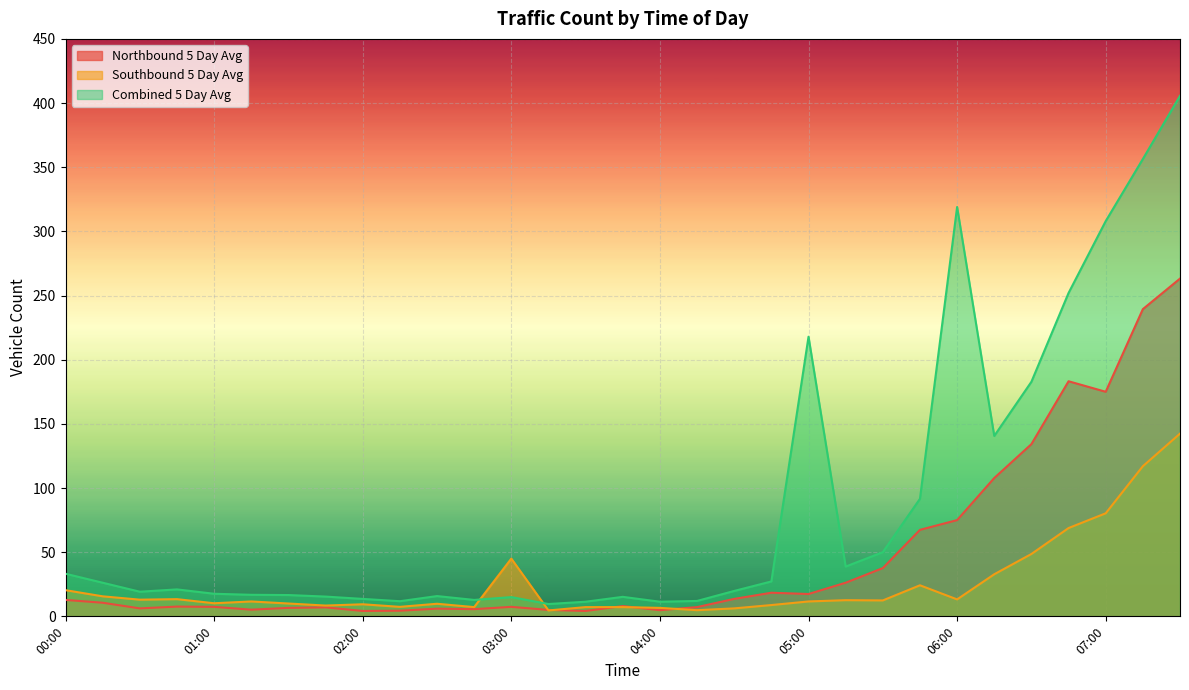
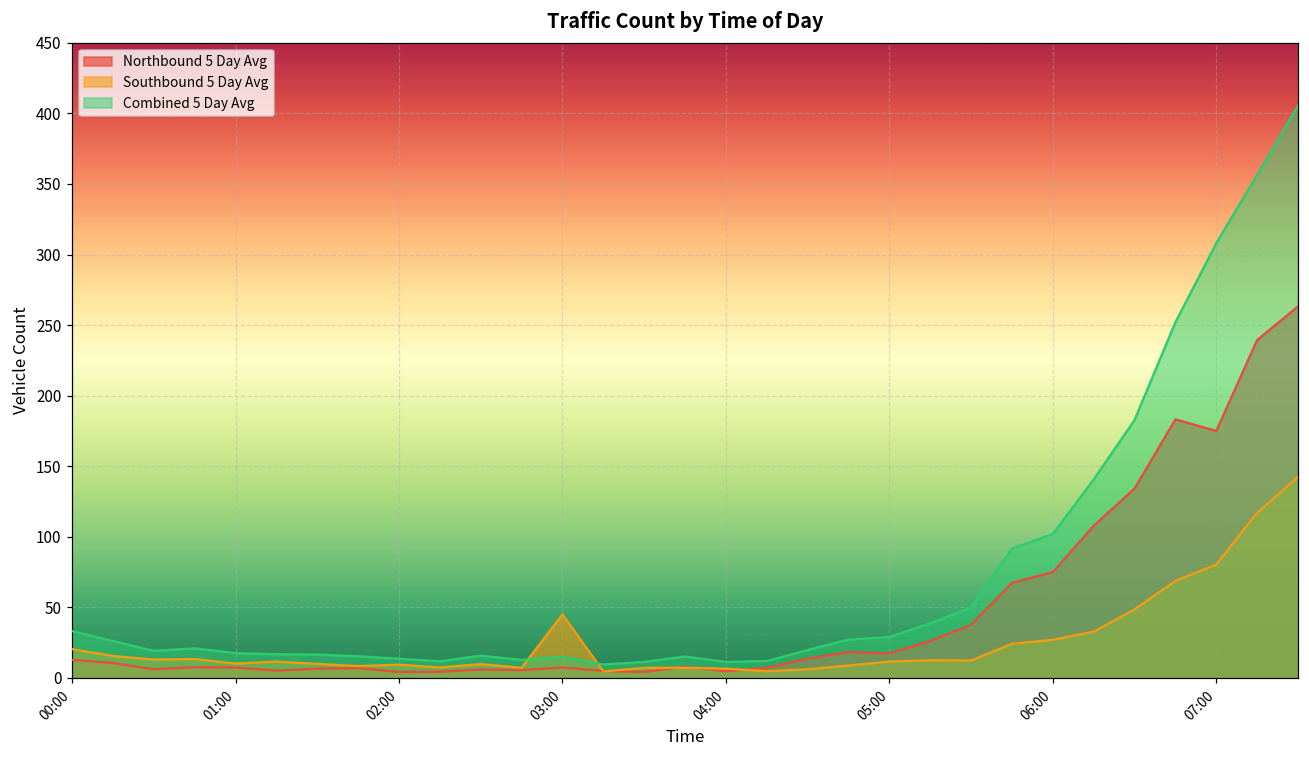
  {
    "Northbound 5 Day Avg": {
      "00:00": 13,
      "01:00": 7,
      "02:00": 4,
      "03:00": 7,
      "05:00": 17,
      "06:00": 75,
      "07:00": 175
    },
    "Southbound 5 Day Avg": {
      "00:00": 20,
      "01:00": 10,
      "02:00": 9,
      "03:00": 45,
      "05:00": 12,
-     "06:00": 13,
+     "06:00": 27,
      "07:00": 80
    },
    "Combined 5 Day Avg": {
      "00:00": 33,
      "01:00": 18,
      "02:00": 14,
      "03:00": 15,
      "04:00": 11,
-     "05:00": 218,
-     "06:00": 319,
+     "05:00": 29,
+     "06:00": 102,
      "07:00": 308
    }
  }
